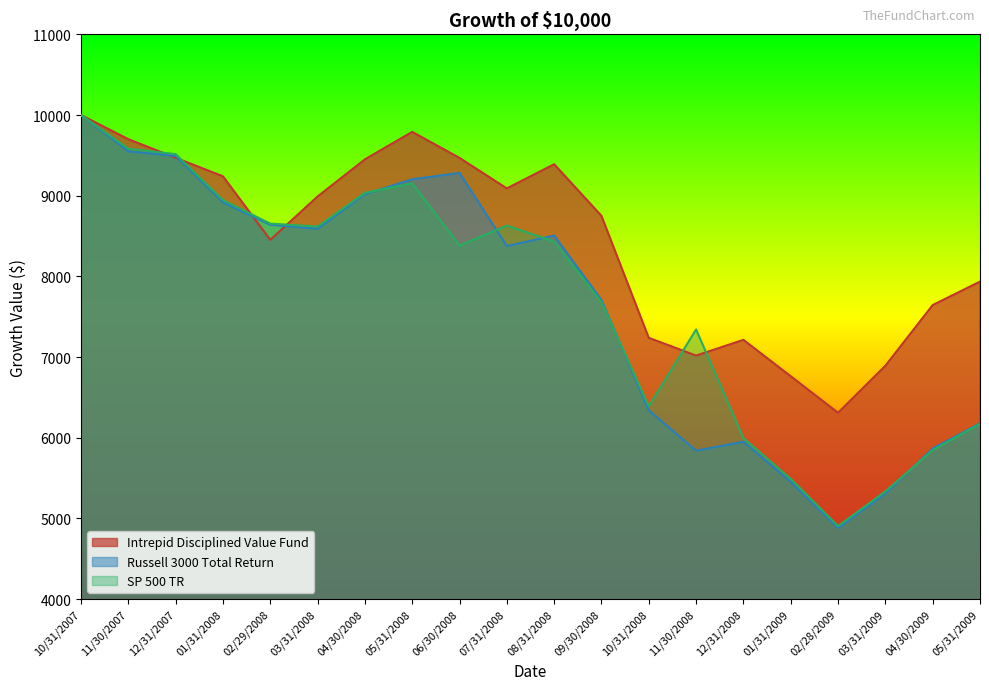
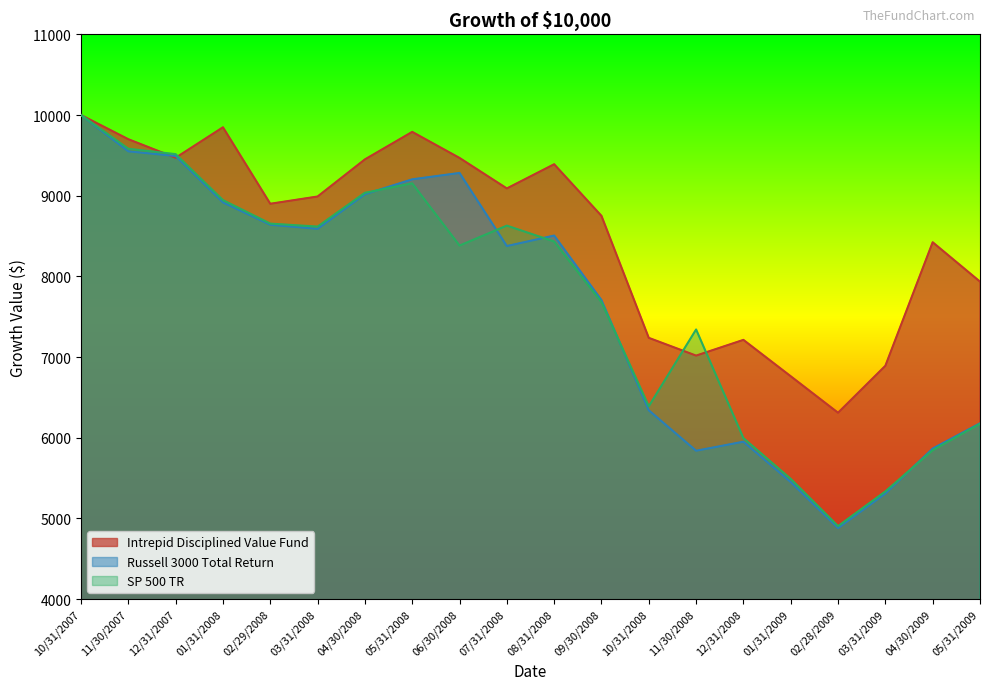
  {
    "Intrepid Disciplined Value Fund": {
      "11/30/2007": 9700,
-     "01/31/2008": 9200,
-     "02/29/2008": 8500,
+     "01/31/2008": 9800,
+     "02/29/2008": 8900,
      "03/31/2008": 9000,
      "04/30/2008": 9500,
      "05/31/2008": 9800,
      "06/30/2008": 9500,
      "07/31/2008": 9100,
      "08/31/2008": 9400,
      "09/30/2008": 8800,
      "10/31/2008": 7200,
      "11/30/2008": 7000,
      "12/31/2008": 7200,
      "01/31/2009": 6800,
      "02/28/2009": 6300,
      "03/31/2009": 6900,
-     "04/30/2009": 7600,
+     "04/30/2009": 8400,
      "05/31/2009": 7900
    },
    "Russell 3000 Total Return": {
      "11/30/2007": 9600,
      "05/31/2008": 9200,
      "06/30/2008": 9300,
      "07/31/2008": 8400,
      "08/31/2008": 8500,
      "10/31/2008": 6300,
      "11/30/2008": 5800,
      "12/31/2008": 6000,
      "01/31/2009": 5500
    },
    "SP 500 TR": {
      "11/30/2007": 9600,
      "05/31/2008": 9200,
      "06/30/2008": 8400,
      "07/31/2008": 8600,
      "08/31/2008": 8400,
      "10/31/2008": 6400,
      "11/30/2008": 7300,
      "12/31/2008": 6000,
      "01/31/2009": 5500
    }
  }
